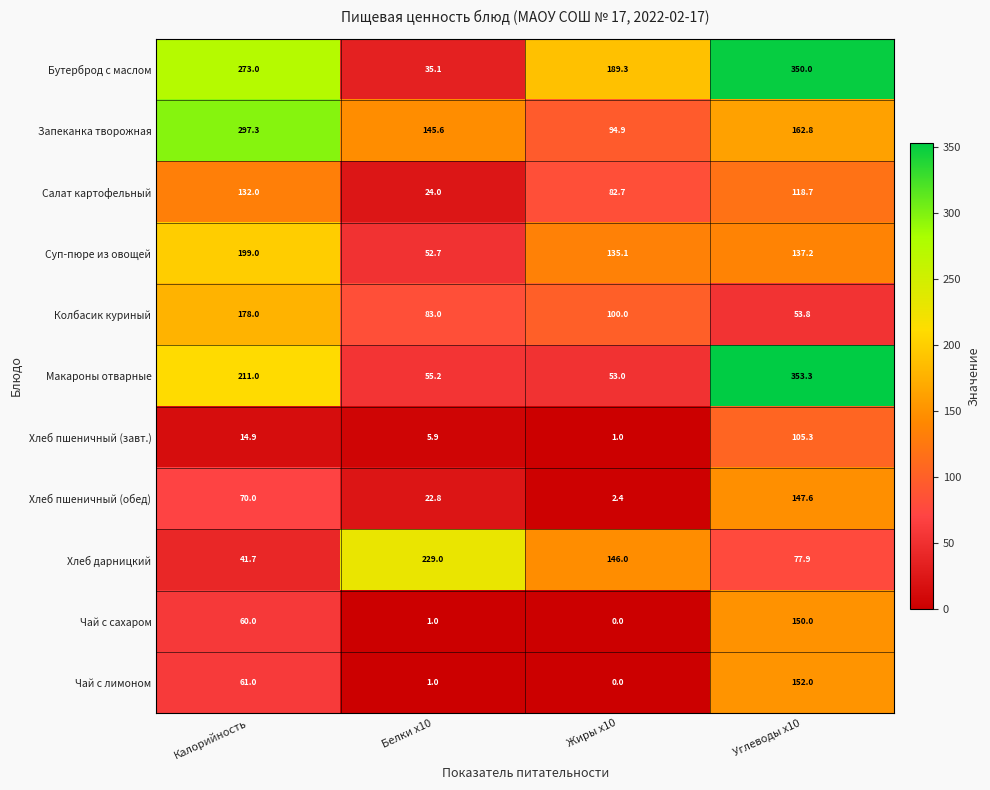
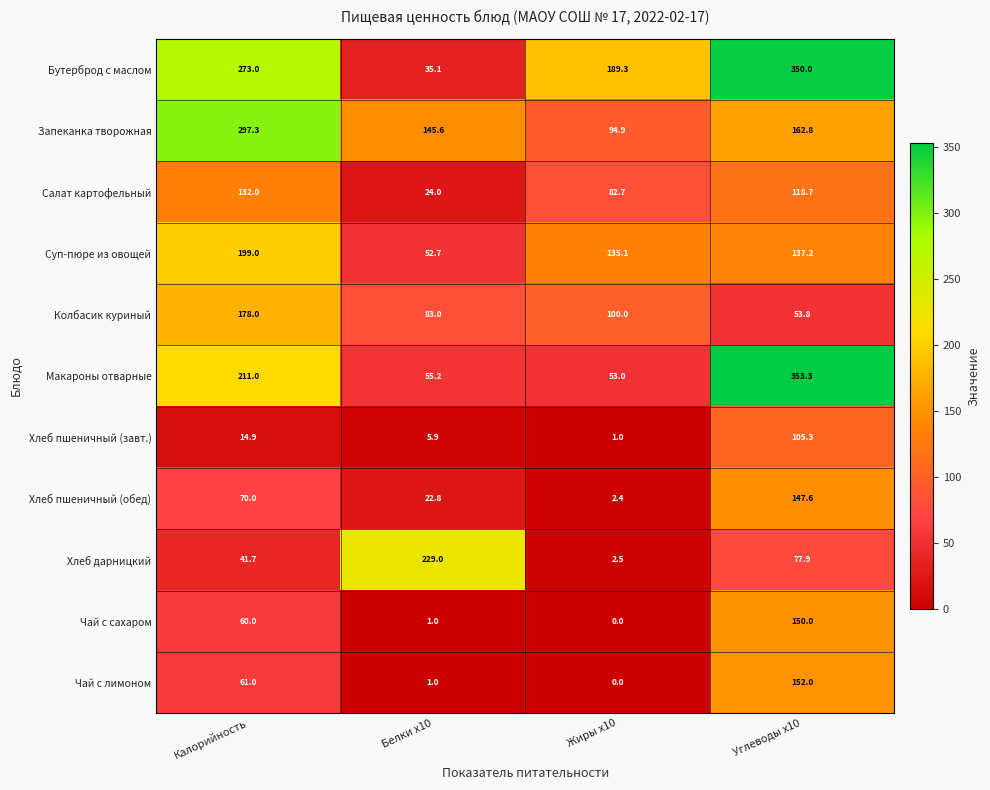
  {
    "Бутерброд с маслом": {
      "Калорийность": 273.0,
      "Белки x10": 35.1,
      "Жиры x10": 189.3,
      "Углеводы x10": 350.0
    },
    "Запеканка творожная": {
      "Калорийность": 297.3,
      "Белки x10": 145.6,
      "Жиры x10": 94.9,
      "Углеводы x10": 162.8
    },
    "Салат картофельный": {
      "Калорийность": 132.0,
      "Белки x10": 24.0,
      "Жиры x10": 82.7,
      "Углеводы x10": 118.7
    },
    "Суп-пюре из овощей": {
      "Калорийность": 199.0,
      "Белки x10": 52.7,
      "Жиры x10": 135.1,
      "Углеводы x10": 137.2
    },
    "Колбасик куриный": {
      "Калорийность": 178.0,
      "Белки x10": 83.0,
      "Жиры x10": 100.0,
      "Углеводы x10": 53.8
    },
    "Макароны отварные": {
      "Калорийность": 211.0,
      "Белки x10": 55.2,
      "Жиры x10": 53.0,
      "Углеводы x10": 353.3
    },
    "Хлеб пшеничный (завт.)": {
      "Калорийность": 14.9,
      "Белки x10": 5.9,
      "Жиры x10": 1.0,
      "Углеводы x10": 105.3
    },
    "Хлеб пшеничный (обед)": {
      "Калорийность": 70.0,
      "Белки x10": 22.8,
      "Жиры x10": 2.4,
      "Углеводы x10": 147.6
    },
    "Хлеб дарницкий": {
      "Калорийность": 41.7,
      "Белки x10": 229.0,
-     "Жиры x10": 146.0,
+     "Жиры x10": 2.5,
      "Углеводы x10": 77.9
    },
    "Чай с сахаром": {
      "Калорийность": 60.0,
      "Белки x10": 1.0,
      "Жиры x10": 0.0,
      "Углеводы x10": 150.0
    },
    "Чай с лимоном": {
      "Калорийность": 61.0,
      "Белки x10": 1.0,
      "Жиры x10": 0.0,
      "Углеводы x10": 152.0
    }
  }
